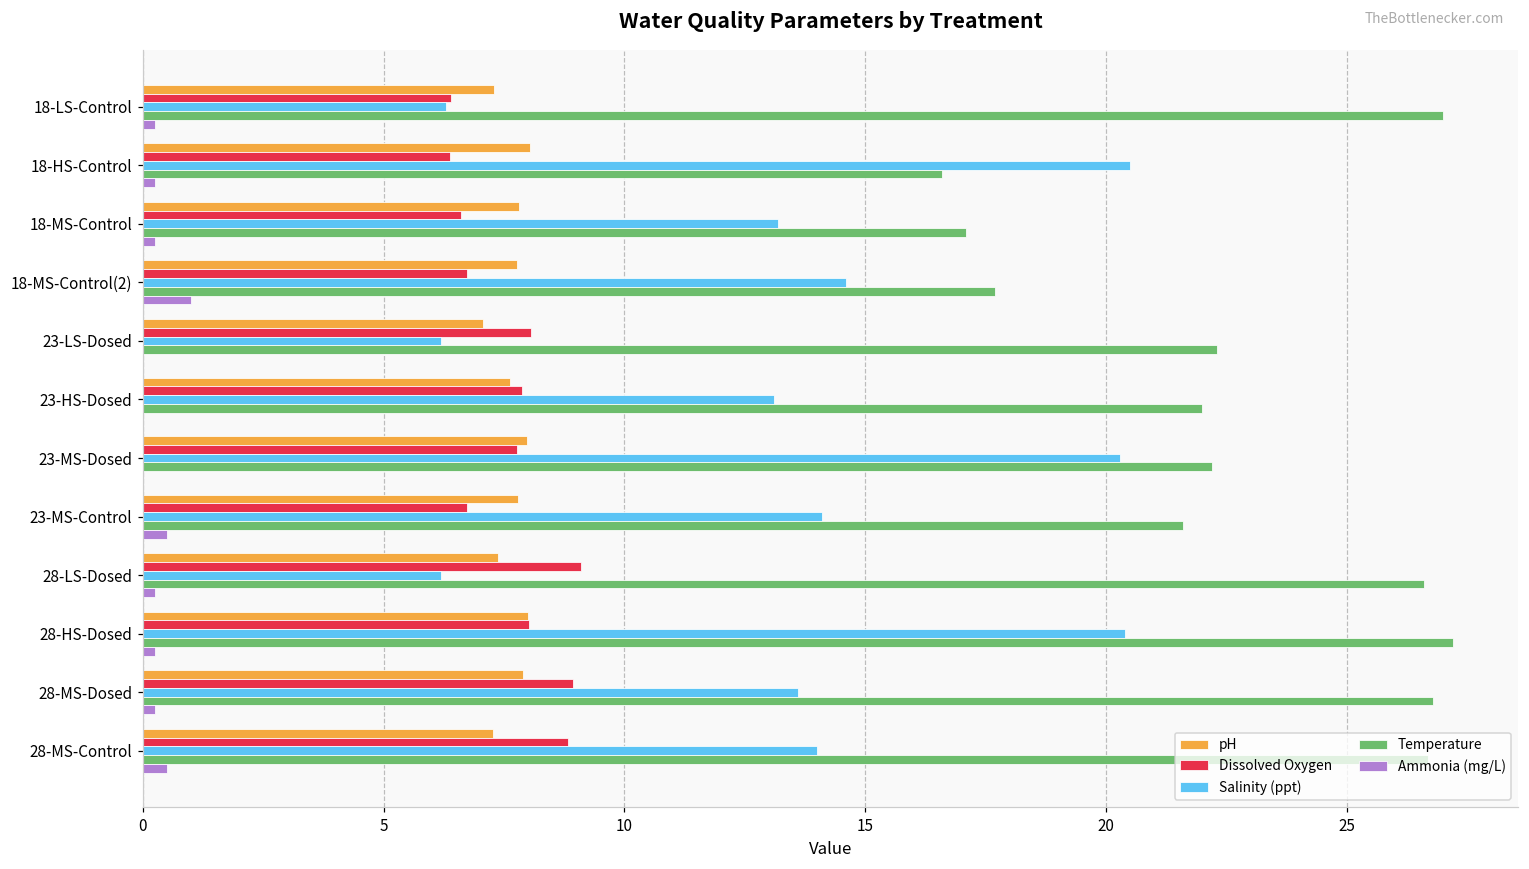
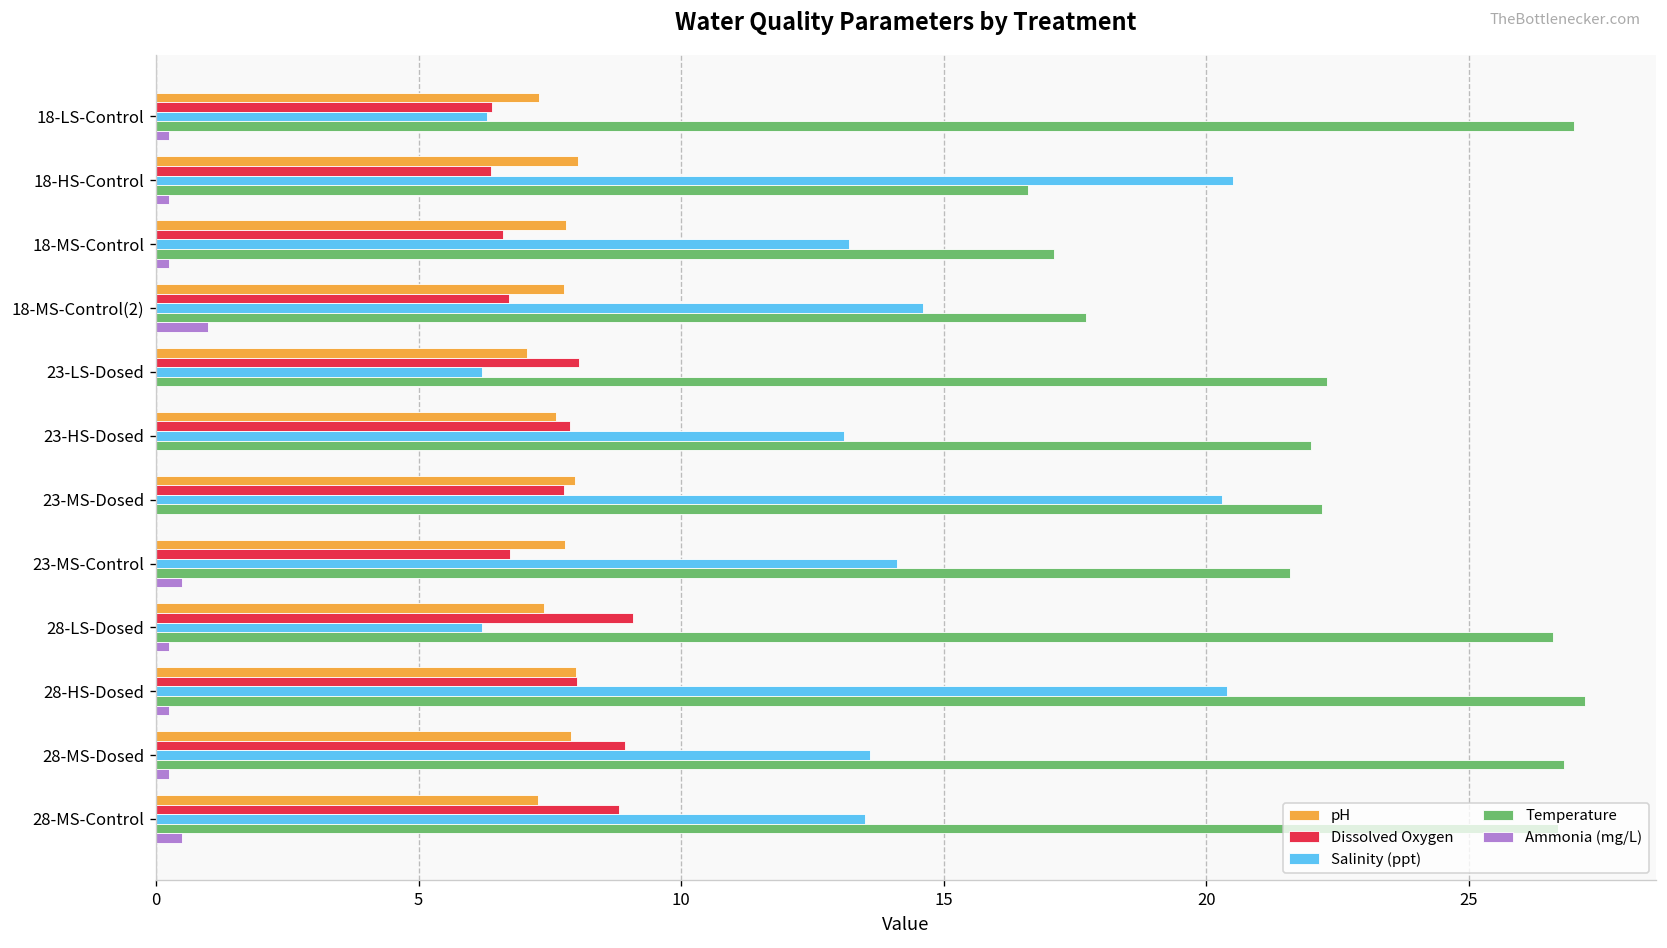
  {
    "pH": {
      "18-LS-Control": 7.3,
      "18-HS-Control": 8.0,
      "18-MS-Control": 7.8,
      "18-MS-Control(2)": 7.8,
      "23-LS-Dosed": 7.1,
      "23-HS-Dosed": 7.6,
      "23-MS-Dosed": 8.0,
      "23-MS-Control": 7.8,
      "28-LS-Dosed": 7.4,
      "28-HS-Dosed": 8.0,
      "28-MS-Dosed": 7.9,
      "28-MS-Control": 7.3
    },
    "Dissolved Oxygen": {
      "18-LS-Control": 6.4,
      "18-HS-Control": 6.4,
      "18-MS-Control": 6.6,
      "18-MS-Control(2)": 6.7,
      "23-LS-Dosed": 8.1,
      "23-HS-Dosed": 7.9,
      "23-MS-Dosed": 7.8,
      "23-MS-Control": 6.7,
      "28-LS-Dosed": 9.1,
      "28-HS-Dosed": 8.0,
      "28-MS-Dosed": 8.9,
      "28-MS-Control": 8.8
    },
    "Salinity (ppt)": {
      "18-LS-Control": 6.3,
      "18-HS-Control": 20.5,
      "18-MS-Control": 13.2,
      "18-MS-Control(2)": 14.6,
      "23-LS-Dosed": 6.2,
      "23-HS-Dosed": 13.1,
      "23-MS-Dosed": 20.3,
      "23-MS-Control": 14.1,
      "28-LS-Dosed": 6.2,
      "28-HS-Dosed": 20.4,
      "28-MS-Dosed": 13.6,
-     "28-MS-Control": 14.0
+     "28-MS-Control": 13.5
    },
    "Temperature": {
      "18-LS-Control": 27.0,
      "18-HS-Control": 16.6,
      "18-MS-Control": 17.1,
      "18-MS-Control(2)": 17.7,
      "23-LS-Dosed": 22.3,
      "23-HS-Dosed": 22.0,
      "23-MS-Dosed": 22.2,
      "23-MS-Control": 21.6,
      "28-LS-Dosed": 26.6,
      "28-HS-Dosed": 27.2,
      "28-MS-Dosed": 26.8
    },
    "Ammonia (mg/L)": {
      "18-LS-Control": 0.3,
      "18-HS-Control": 0.3,
      "18-MS-Control": 0.3,
      "18-MS-Control(2)": 1.0,
      "23-LS-Dosed": 0.0,
      "23-HS-Dosed": 0.0,
      "23-MS-Dosed": 0.0,
      "23-MS-Control": 0.5,
      "28-LS-Dosed": 0.3,
      "28-HS-Dosed": 0.3,
      "28-MS-Dosed": 0.3,
      "28-MS-Control": 0.5
    }
  }
